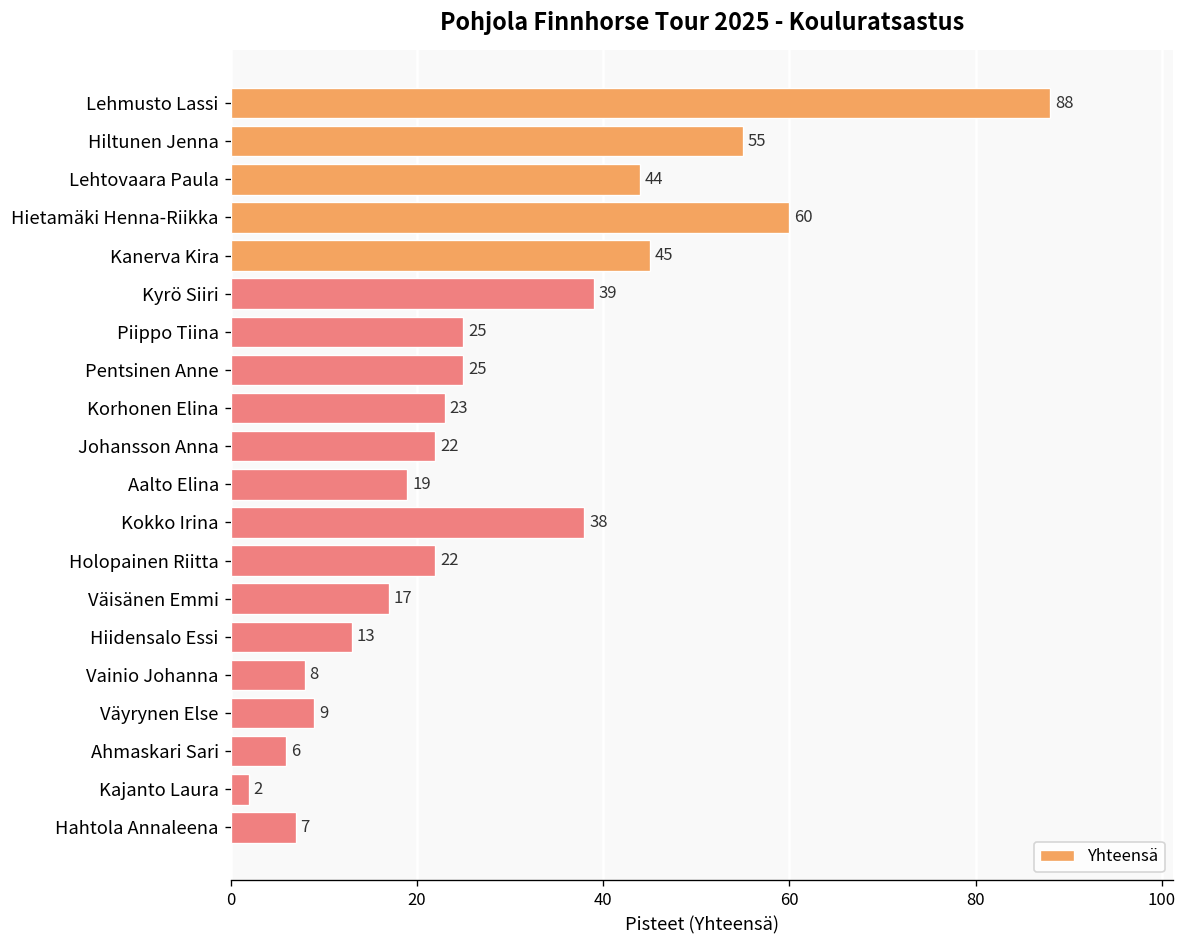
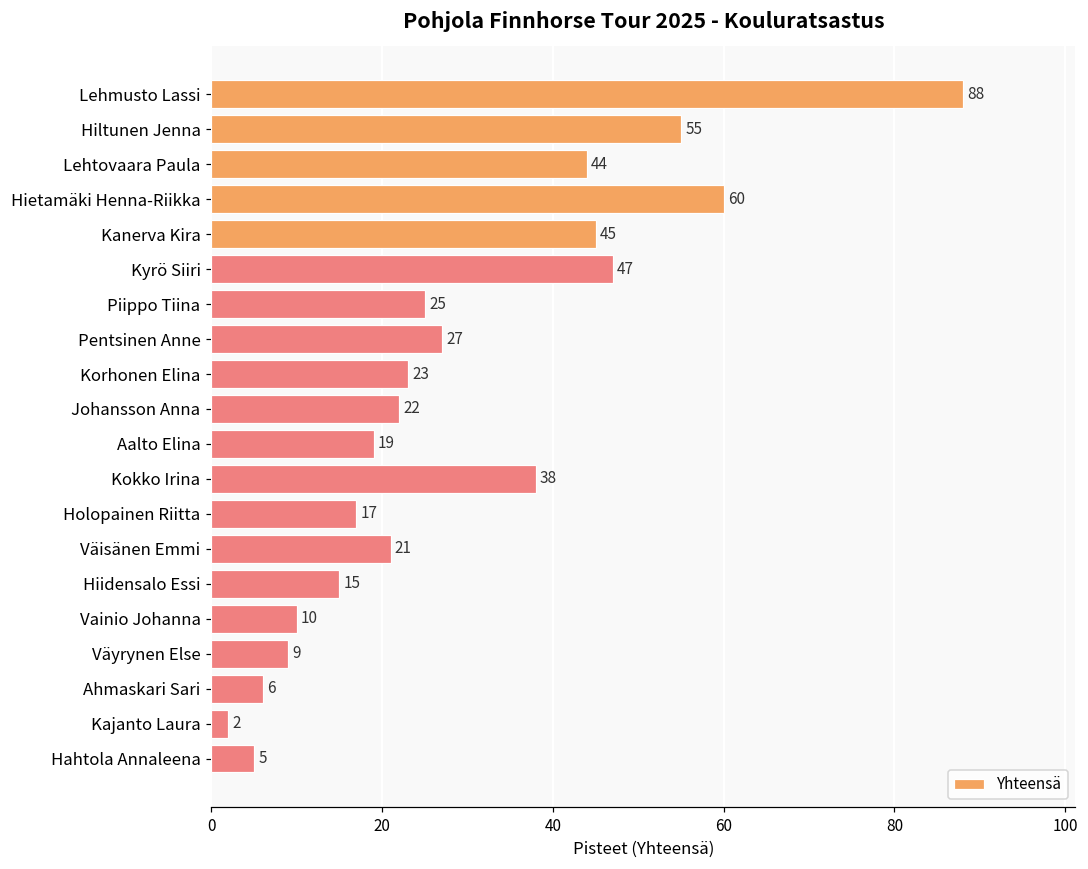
  {
    "Lehmusto Lassi": 88,
    "Hiltunen Jenna": 55,
    "Lehtovaara Paula": 44,
    "Hietamäki Henna-Riikka": 60,
    "Kanerva Kira": 45,
-   "Kyrö Siiri": 39,
+   "Kyrö Siiri": 47,
    "Piippo Tiina": 25,
-   "Pentsinen Anne": 25,
+   "Pentsinen Anne": 27,
    "Korhonen Elina": 23,
    "Johansson Anna": 22,
    "Aalto Elina": 19,
    "Kokko Irina": 38,
-   "Holopainen Riitta": 22,
-   "Väisänen Emmi": 17,
-   "Hiidensalo Essi": 13,
-   "Vainio Johanna": 8,
+   "Holopainen Riitta": 17,
+   "Väisänen Emmi": 21,
+   "Hiidensalo Essi": 15,
+   "Vainio Johanna": 10,
    "Väyrynen Else": 9,
    "Ahmaskari Sari": 6,
    "Kajanto Laura": 2,
-   "Hahtola Annaleena": 7
+   "Hahtola Annaleena": 5
  }
